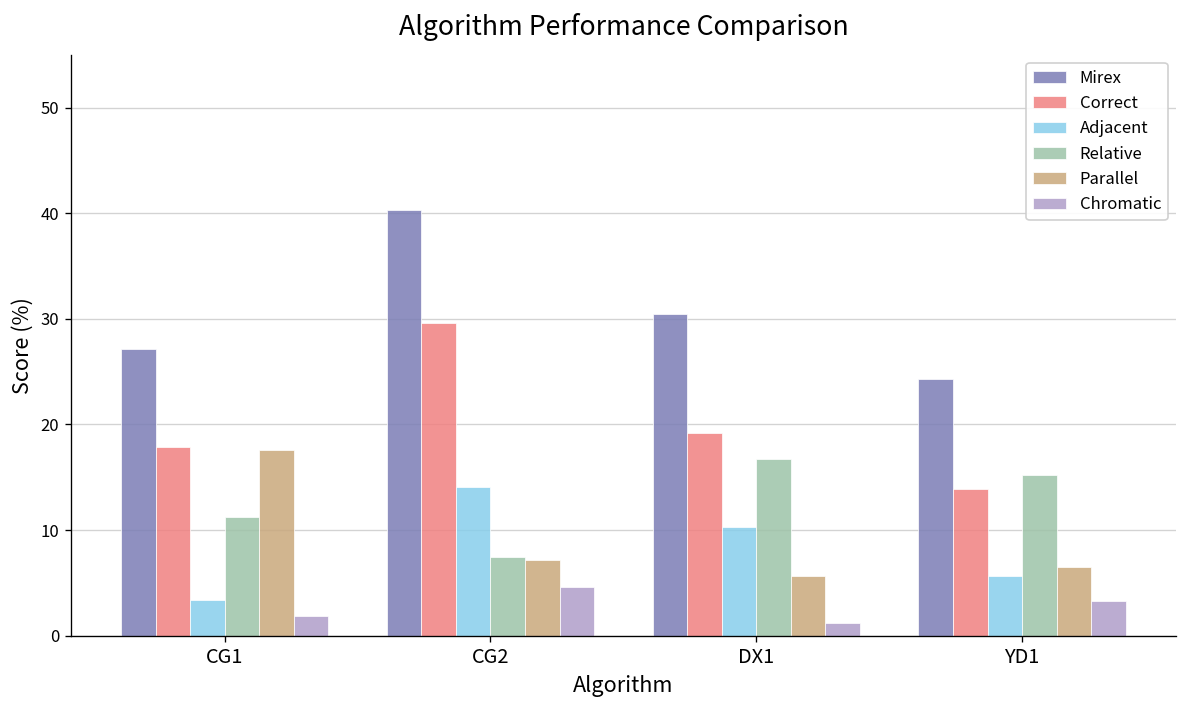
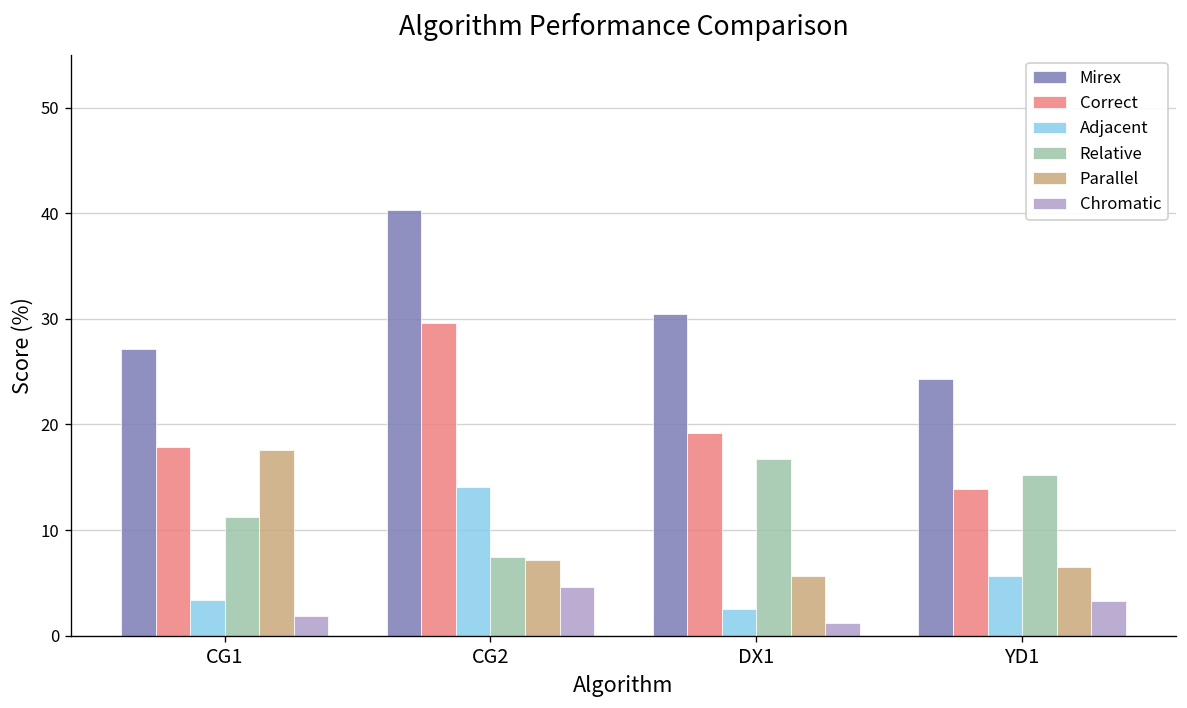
  {
    "Mirex": {
      "CG1": 27,
      "CG2": 40,
      "DX1": 30,
      "YD1": 24
    },
    "Adjacent": {
      "CG1": 3,
      "CG2": 14,
-     "DX1": 10,
+     "DX1": 3,
      "YD1": 6
    }
  }
